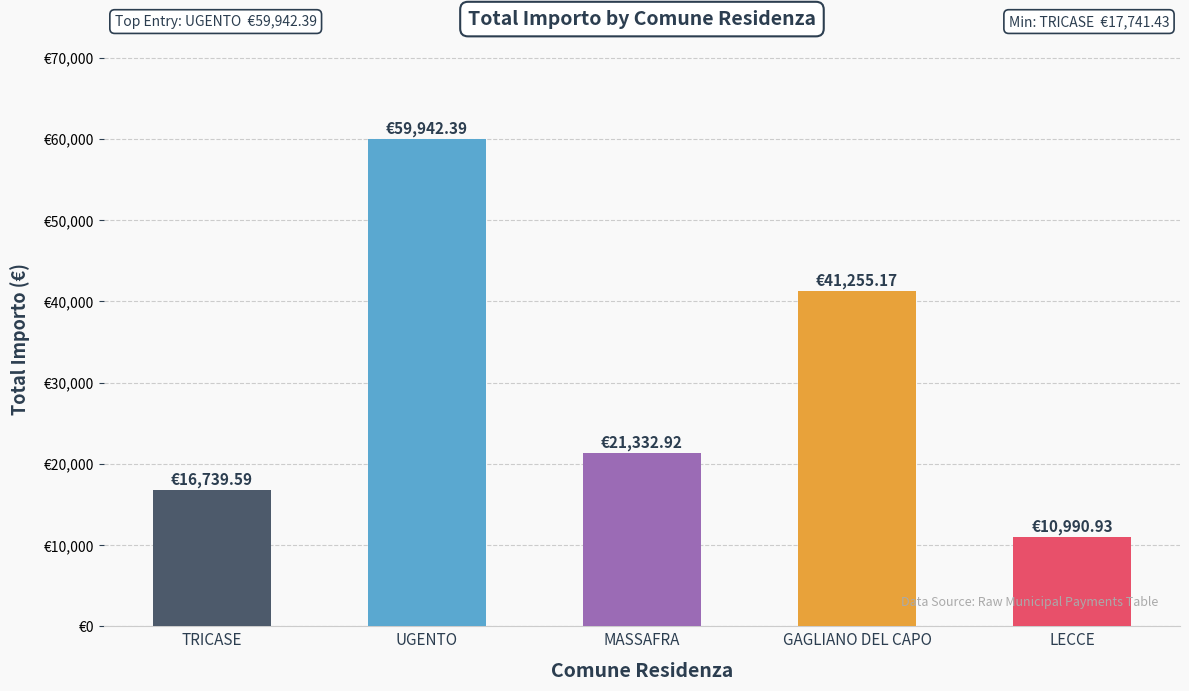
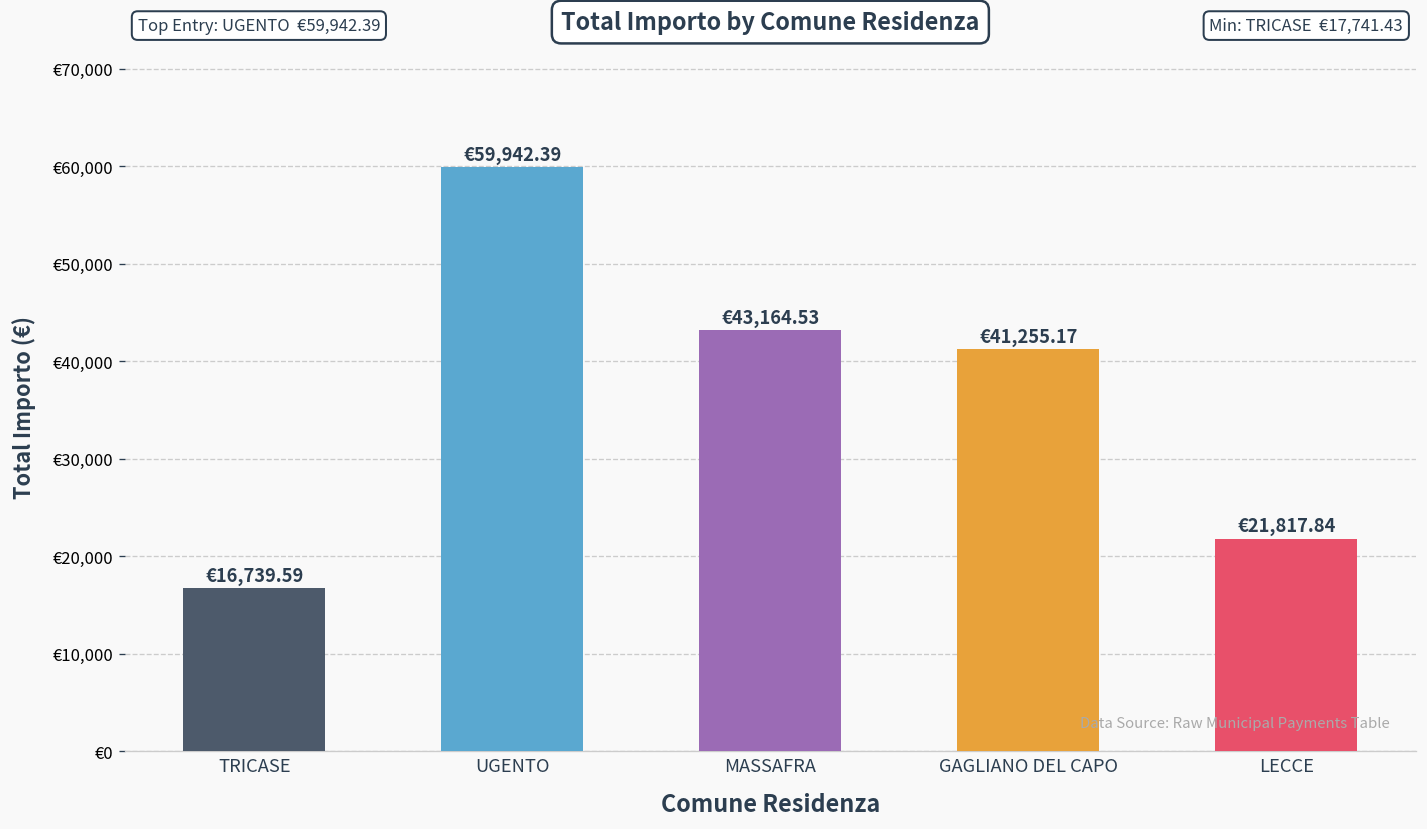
  {
    "TRICASE": "€16,739.59",
    "UGENTO": "€59,942.39",
-   "MASSAFRA": "€21,332.92",
+   "MASSAFRA": "€43,164.53",
    "GAGLIANO DEL CAPO": "€41,255.17",
-   "LECCE": "€10,990.93"
+   "LECCE": "€21,817.84"
  }
